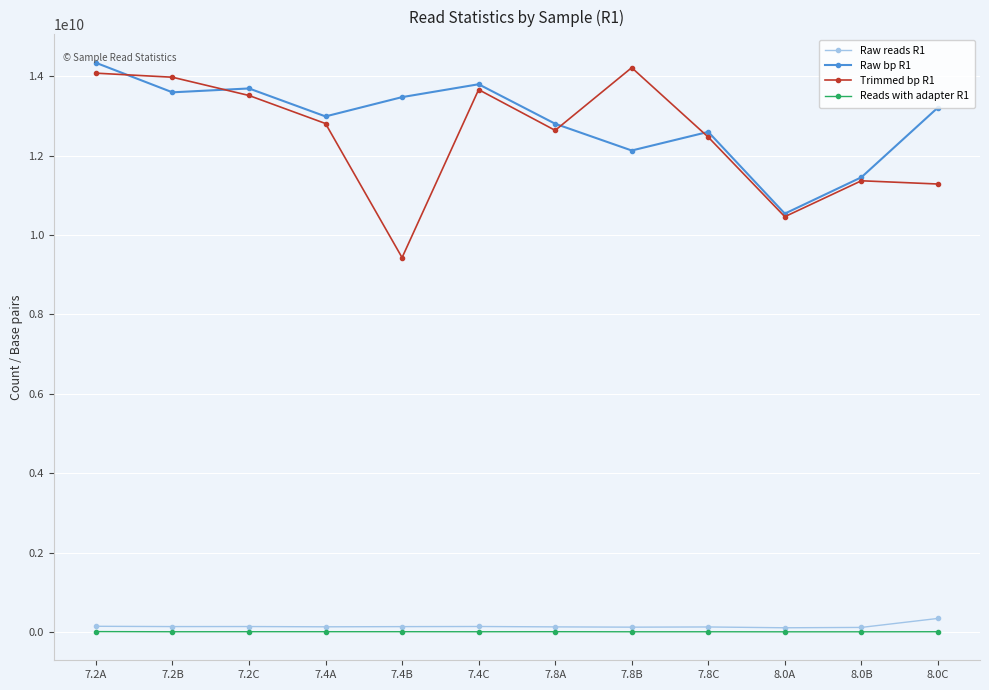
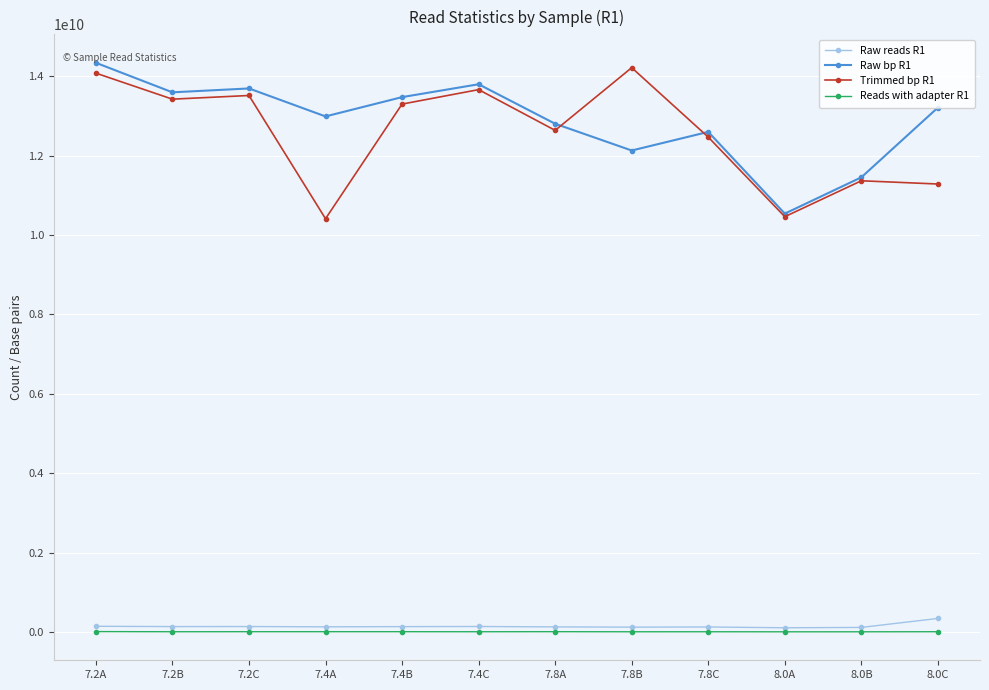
  {
    "Raw reads R1": {
      "7.2A": 100000000,
      "7.2B": 100000000,
      "7.2C": 100000000,
      "7.4A": 100000000,
      "7.4B": 100000000,
      "7.4C": 100000000,
      "7.8A": 100000000,
      "7.8B": 100000000,
      "7.8C": 100000000,
      "8.0A": 100000000,
      "8.0B": 100000000,
      "8.0C": 300000000
    },
    "Raw bp R1": {
      "7.2A": 14300000000,
      "7.2B": 13600000000,
      "7.2C": 13700000000,
      "7.4A": 13000000000,
      "7.4B": 13500000000,
      "7.4C": 13800000000,
      "7.8A": 12800000000,
      "7.8B": 12100000000,
      "7.8C": 12600000000,
      "8.0A": 10500000000,
      "8.0B": 11500000000
    },
    "Trimmed bp R1": {
      "7.2A": 14100000000,
-     "7.2B": 14000000000,
+     "7.2B": 13400000000,
      "7.2C": 13500000000,
-     "7.4A": 12800000000,
-     "7.4B": 9400000000,
+     "7.4A": 10400000000,
+     "7.4B": 13300000000,
      "7.4C": 13700000000,
      "7.8A": 12600000000,
      "7.8B": 14200000000,
      "7.8C": 12500000000,
      "8.0A": 10500000000,
      "8.0B": 11400000000,
      "8.0C": 11300000000
    },
    "Reads with adapter R1": {
      "7.2A": 0,
      "7.2B": 0,
      "7.2C": 0,
      "7.4A": 0,
      "7.4B": 0,
      "7.4C": 0,
      "7.8A": 0,
      "7.8B": 0,
      "7.8C": 0,
      "8.0A": 0,
      "8.0B": 0,
      "8.0C": 0
    }
  }
